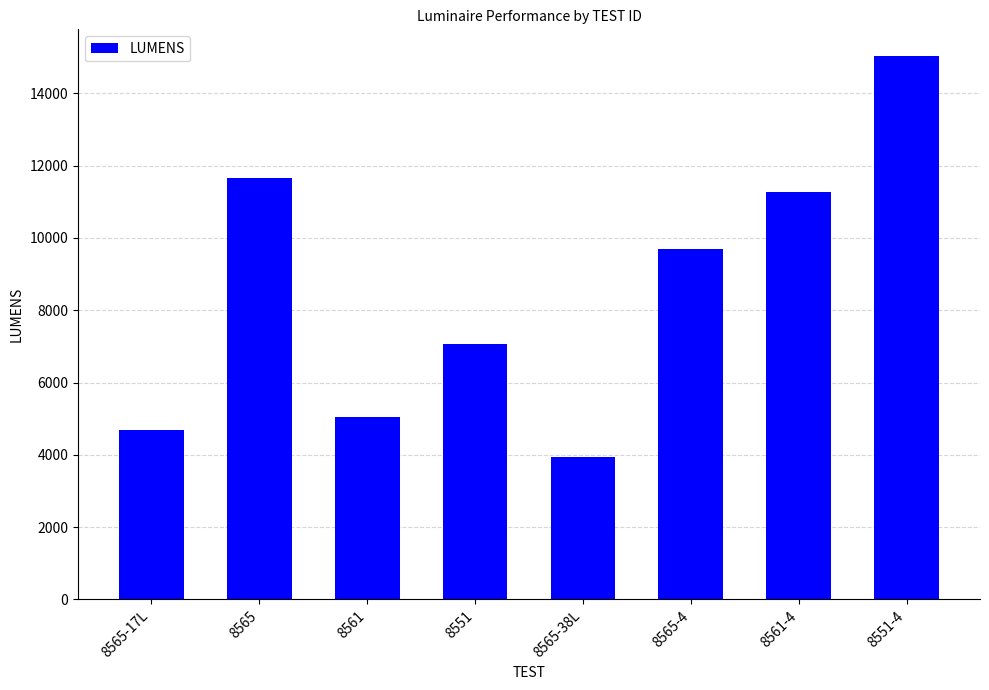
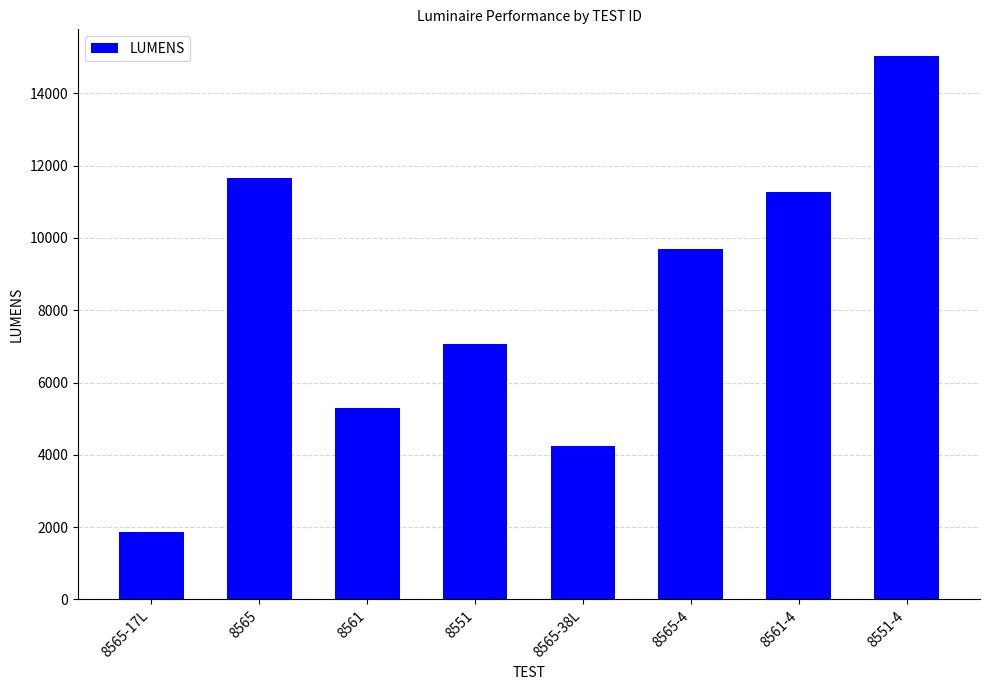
  {
-   "8565-17L": 4700,
+   "8565-17L": 1900,
    "8565": 11700,
-   "8561": 5100,
+   "8561": 5300,
    "8551": 7100,
-   "8565-38L": 3900,
+   "8565-38L": 4200,
    "8565-4": 9700,
    "8561-4": 11300,
    "8551-4": 15000
  }
